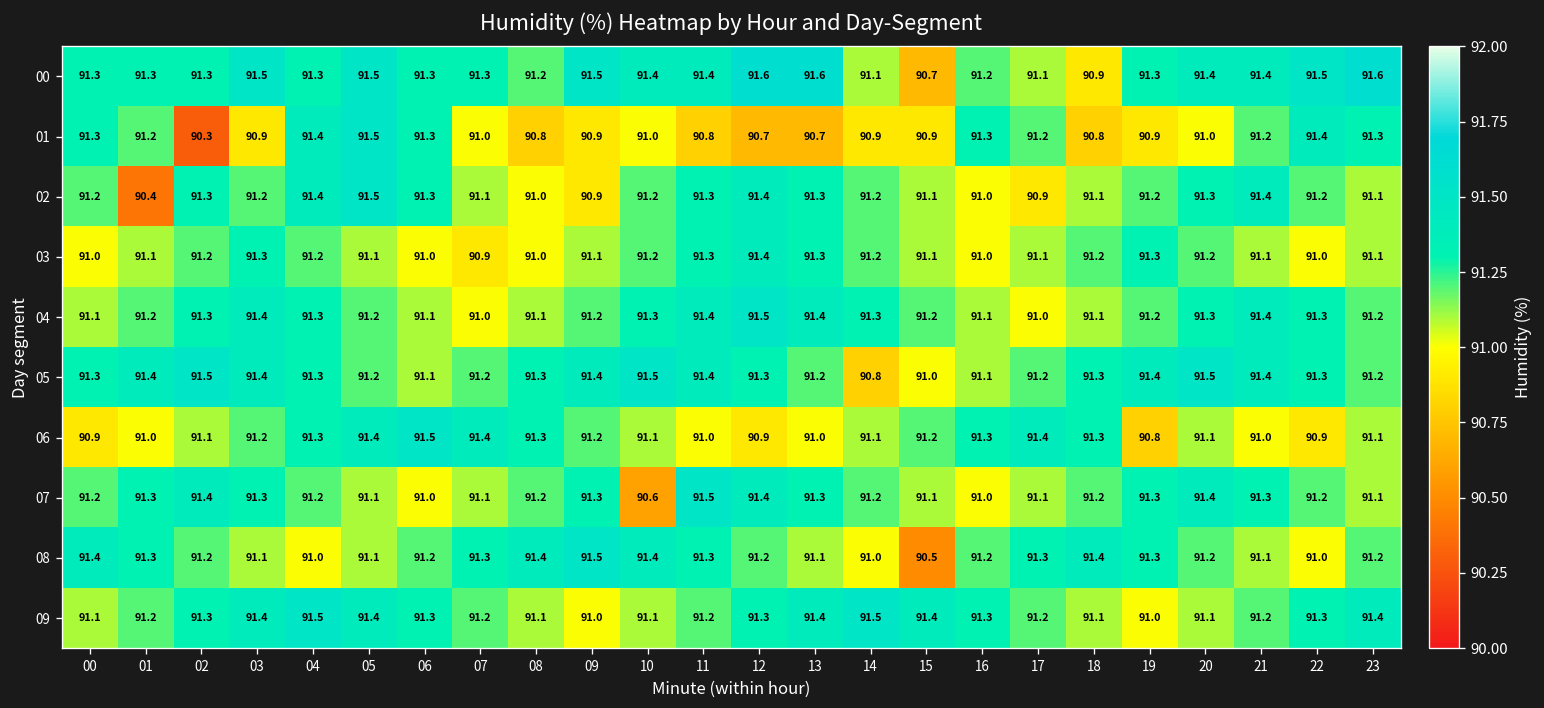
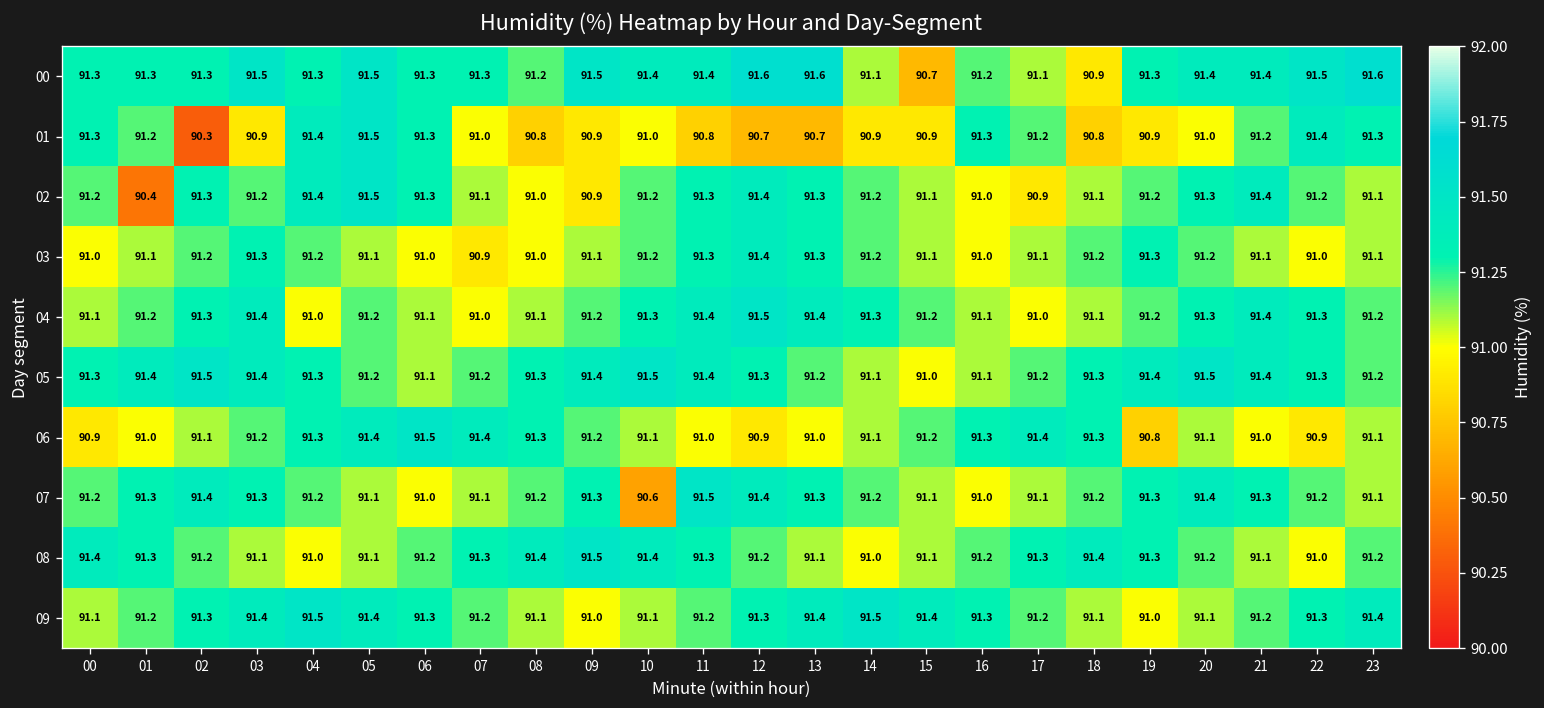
  {
    "04": {
      "00": 91.1,
      "01": 91.2,
      "02": 91.3,
      "03": 91.4,
-     "04": 91.3,
+     "04": 91.0,
      "05": 91.2,
      "06": 91.1,
      "07": 91.0,
      "08": 91.1,
      "09": 91.2,
      "10": 91.3,
      "11": 91.4,
      "12": 91.5,
      "13": 91.4,
      "14": 91.3,
      "15": 91.2,
      "16": 91.1,
      "17": 91.0,
      "18": 91.1,
      "19": 91.2,
      "20": 91.3,
      "21": 91.4,
      "22": 91.3,
      "23": 91.2
    },
    "05": {
      "00": 91.3,
      "01": 91.4,
      "02": 91.5,
      "03": 91.4,
      "04": 91.3,
      "05": 91.2,
      "06": 91.1,
      "07": 91.2,
      "08": 91.3,
      "09": 91.4,
      "10": 91.5,
      "11": 91.4,
      "12": 91.3,
      "13": 91.2,
-     "14": 90.8,
+     "14": 91.1,
      "15": 91.0,
      "16": 91.1,
      "17": 91.2,
      "18": 91.3,
      "19": 91.4,
      "20": 91.5,
      "21": 91.4,
      "22": 91.3,
      "23": 91.2
    },
    "08": {
      "00": 91.4,
      "01": 91.3,
      "02": 91.2,
      "03": 91.1,
      "04": 91.0,
      "05": 91.1,
      "06": 91.2,
      "07": 91.3,
      "08": 91.4,
      "09": 91.5,
      "10": 91.4,
      "11": 91.3,
      "12": 91.2,
      "13": 91.1,
      "14": 91.0,
-     "15": 90.5,
+     "15": 91.1,
      "16": 91.2,
      "17": 91.3,
      "18": 91.4,
      "19": 91.3,
      "20": 91.2,
      "21": 91.1,
      "22": 91.0,
      "23": 91.2
    }
  }
